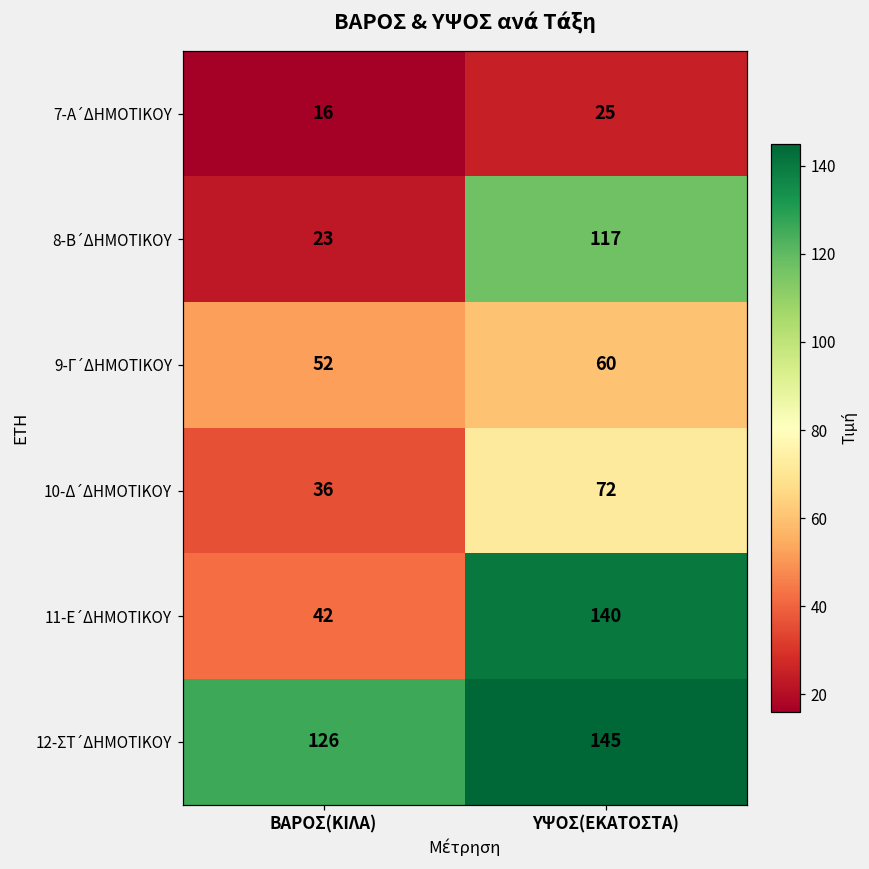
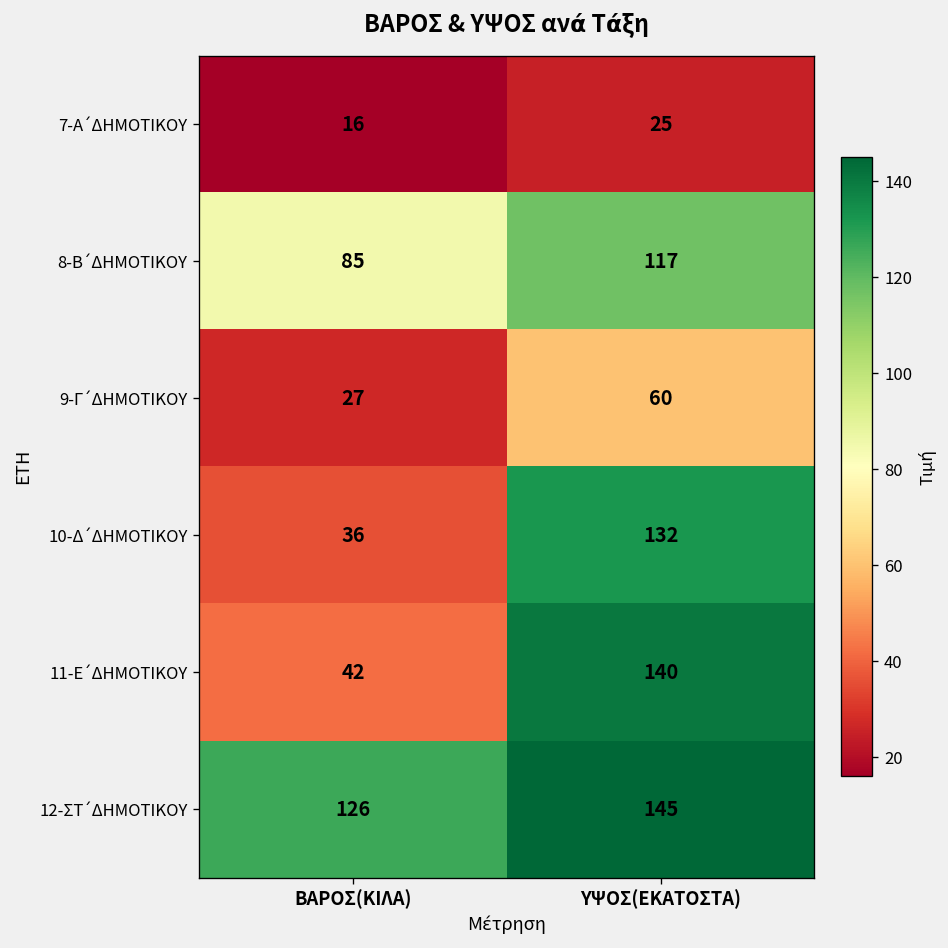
  {
    "7-Α΄ΔΗΜΟΤΙΚΟΥ": {
      "ΒΑΡΟΣ(ΚΙΛΑ)": 16,
      "ΥΨΟΣ(ΕΚΑΤΟΣΤΑ)": 25
    },
    "8-Β΄ΔΗΜΟΤΙΚΟΥ": {
-     "ΒΑΡΟΣ(ΚΙΛΑ)": 23,
+     "ΒΑΡΟΣ(ΚΙΛΑ)": 85,
      "ΥΨΟΣ(ΕΚΑΤΟΣΤΑ)": 117
    },
    "9-Γ΄ΔΗΜΟΤΙΚΟΥ": {
-     "ΒΑΡΟΣ(ΚΙΛΑ)": 52,
+     "ΒΑΡΟΣ(ΚΙΛΑ)": 27,
      "ΥΨΟΣ(ΕΚΑΤΟΣΤΑ)": 60
    },
    "10-Δ΄ΔΗΜΟΤΙΚΟΥ": {
      "ΒΑΡΟΣ(ΚΙΛΑ)": 36,
-     "ΥΨΟΣ(ΕΚΑΤΟΣΤΑ)": 72
+     "ΥΨΟΣ(ΕΚΑΤΟΣΤΑ)": 132
    },
    "11-Ε΄ΔΗΜΟΤΙΚΟΥ": {
      "ΒΑΡΟΣ(ΚΙΛΑ)": 42,
      "ΥΨΟΣ(ΕΚΑΤΟΣΤΑ)": 140
    },
    "12-ΣΤ΄ΔΗΜΟΤΙΚΟΥ": {
      "ΒΑΡΟΣ(ΚΙΛΑ)": 126,
      "ΥΨΟΣ(ΕΚΑΤΟΣΤΑ)": 145
    }
  }
